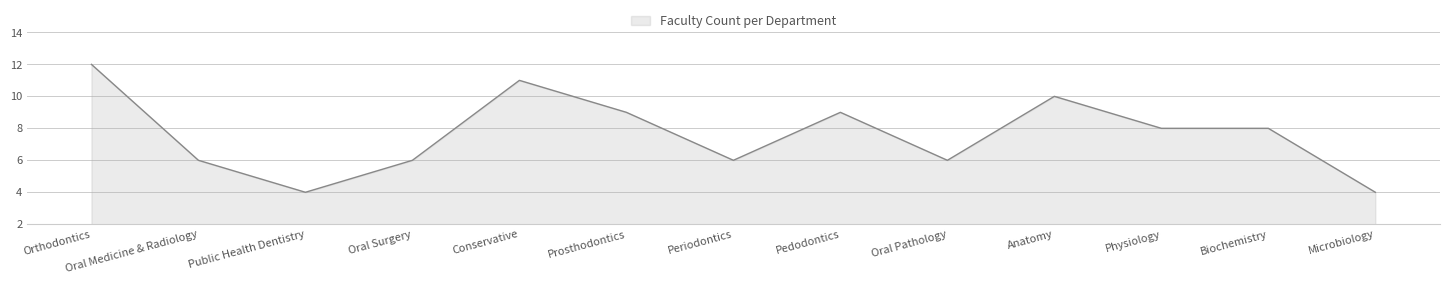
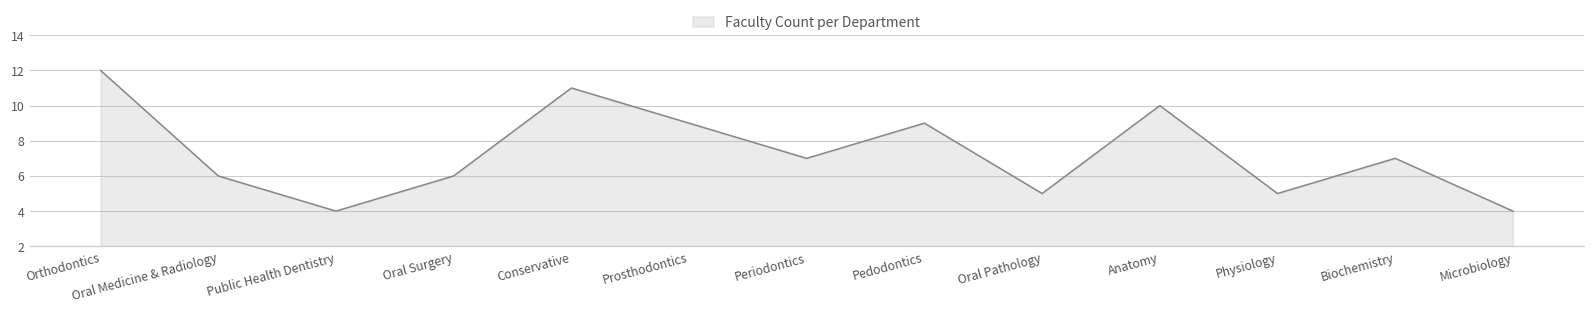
  {
    "Orthodontics": 12,
    "Oral Medicine & Radiology": 6,
    "Public Health Dentistry": 4,
    "Oral Surgery": 6,
    "Conservative": 11,
    "Prosthodontics": 9,
-   "Periodontics": 6,
+   "Periodontics": 7,
    "Pedodontics": 9,
-   "Oral Pathology": 6,
+   "Oral Pathology": 5,
    "Anatomy": 10,
-   "Physiology": 8,
-   "Biochemistry": 8,
+   "Physiology": 5,
+   "Biochemistry": 7,
    "Microbiology": 4
  }
